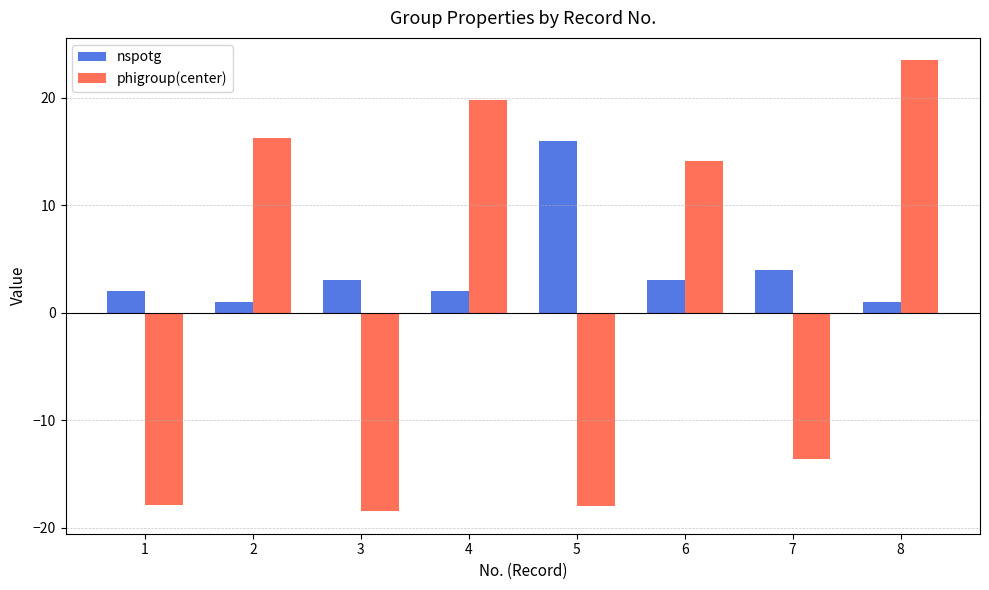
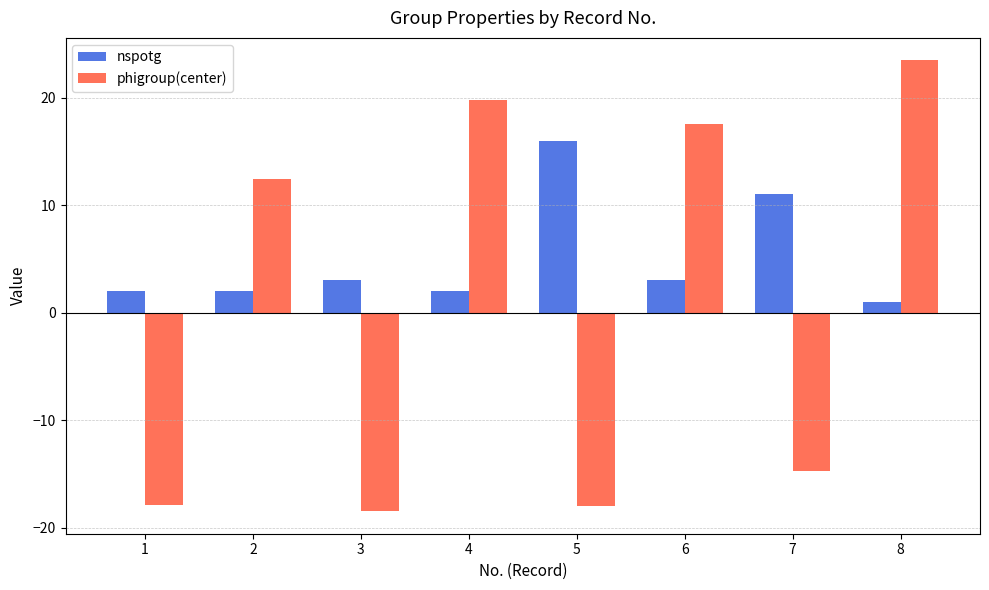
  {
    "nspotg": {
      "1": 2,
-     "2": 1,
+     "2": 2,
      "3": 3,
      "4": 2,
      "5": 16,
      "6": 3,
-     "7": 4,
+     "7": 11,
      "8": 1
    },
    "phigroup(center)": {
      "1": -17.9,
-     "2": 16.3,
+     "2": 12.5,
      "3": -18.5,
      "4": 19.8,
      "5": -18.0,
-     "6": 14.1,
-     "7": -13.6,
+     "6": 17.5,
+     "7": -14.7,
      "8": 23.5
    }
  }
